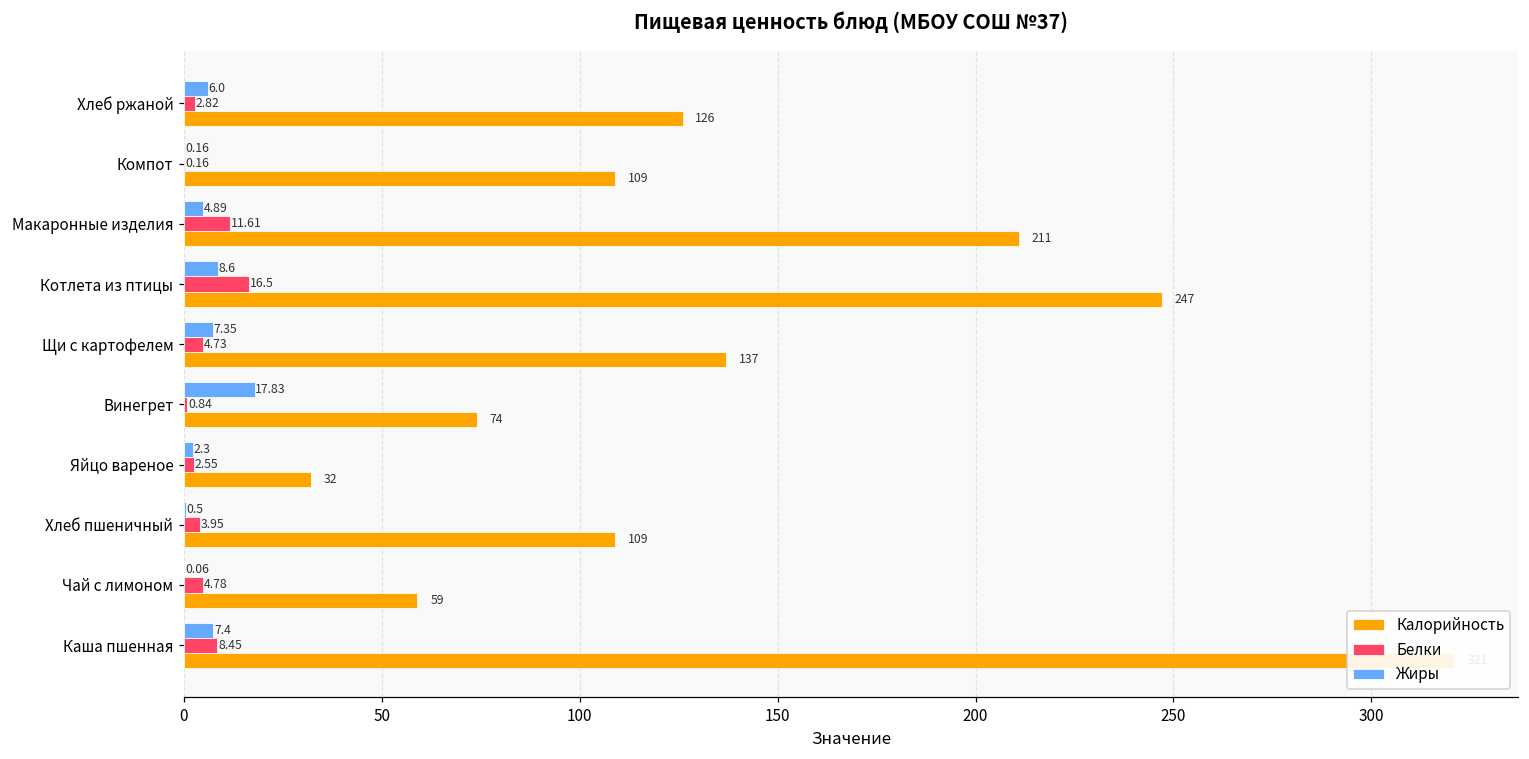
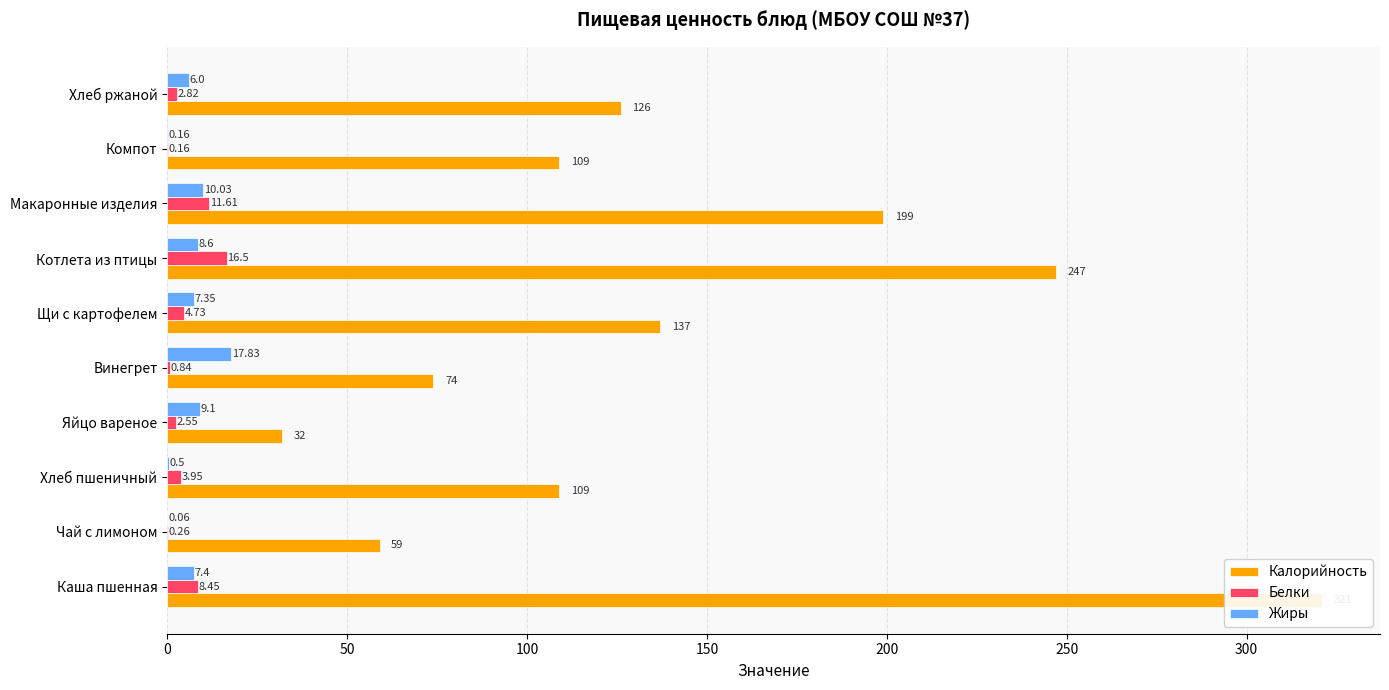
  {
    "Калорийность": {
      "Хлеб ржаной": 126,
      "Компот": 109,
-     "Макаронные изделия": 211,
+     "Макаронные изделия": 199,
      "Котлета из птицы": 247,
      "Щи с картофелем": 137,
      "Винегрет": 74,
      "Яйцо вареное": 32,
      "Хлеб пшеничный": 109,
      "Чай с лимоном": 59
    },
    "Белки": {
      "Хлеб ржаной": 2.82,
      "Компот": 0.16,
      "Макаронные изделия": 11.61,
      "Котлета из птицы": 16.5,
      "Щи с картофелем": 4.73,
      "Винегрет": 0.84,
      "Яйцо вареное": 2.55,
      "Хлеб пшеничный": 3.95,
-     "Чай с лимоном": 4.78,
+     "Чай с лимоном": 0.26,
      "Каша пшенная": 8.45
    },
    "Жиры": {
      "Хлеб ржаной": 6.0,
      "Компот": 0.16,
-     "Макаронные изделия": 4.89,
+     "Макаронные изделия": 10.03,
      "Котлета из птицы": 8.6,
      "Щи с картофелем": 7.35,
      "Винегрет": 17.83,
-     "Яйцо вареное": 2.3,
+     "Яйцо вареное": 9.1,
      "Хлеб пшеничный": 0.5,
      "Чай с лимоном": 0.06,
      "Каша пшенная": 7.4
    }
  }
